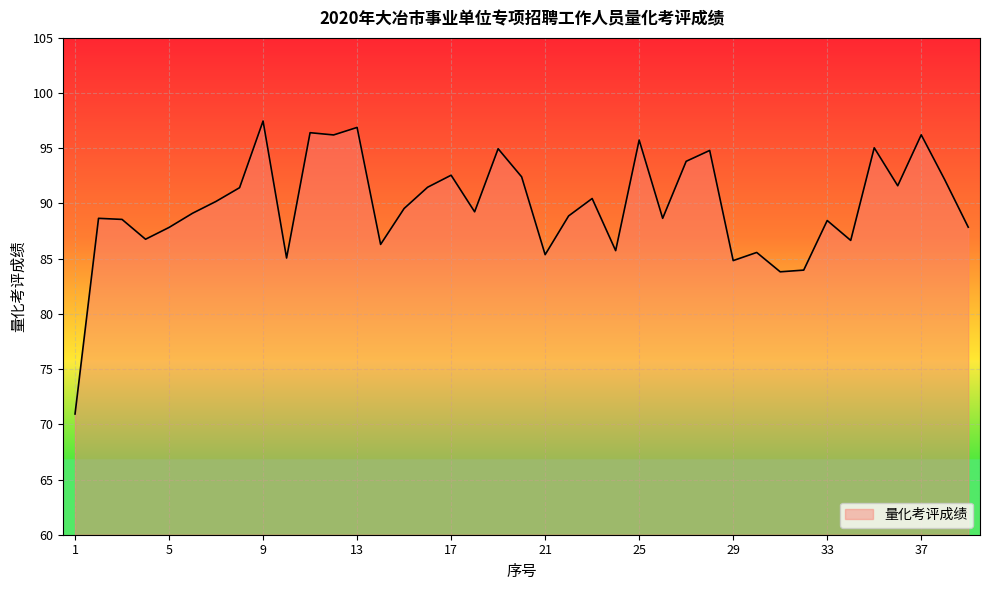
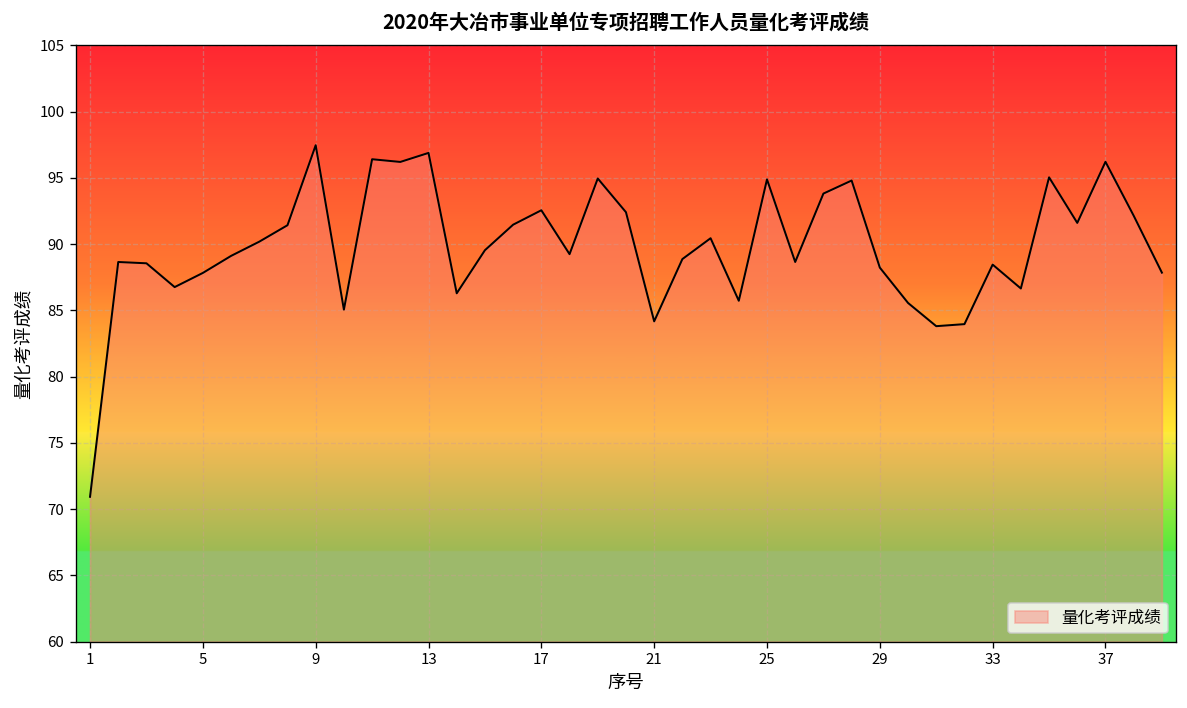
  {
    "1": 70.9,
    "5": 87.8,
    "9": 97.5,
    "13": 96.9,
    "17": 92.6,
-   "21": 85.4,
-   "25": 95.7,
-   "29": 84.8,
+   "21": 84.2,
+   "25": 94.9,
+   "29": 88.2,
    "33": 88.5,
    "37": 96.2
  }
